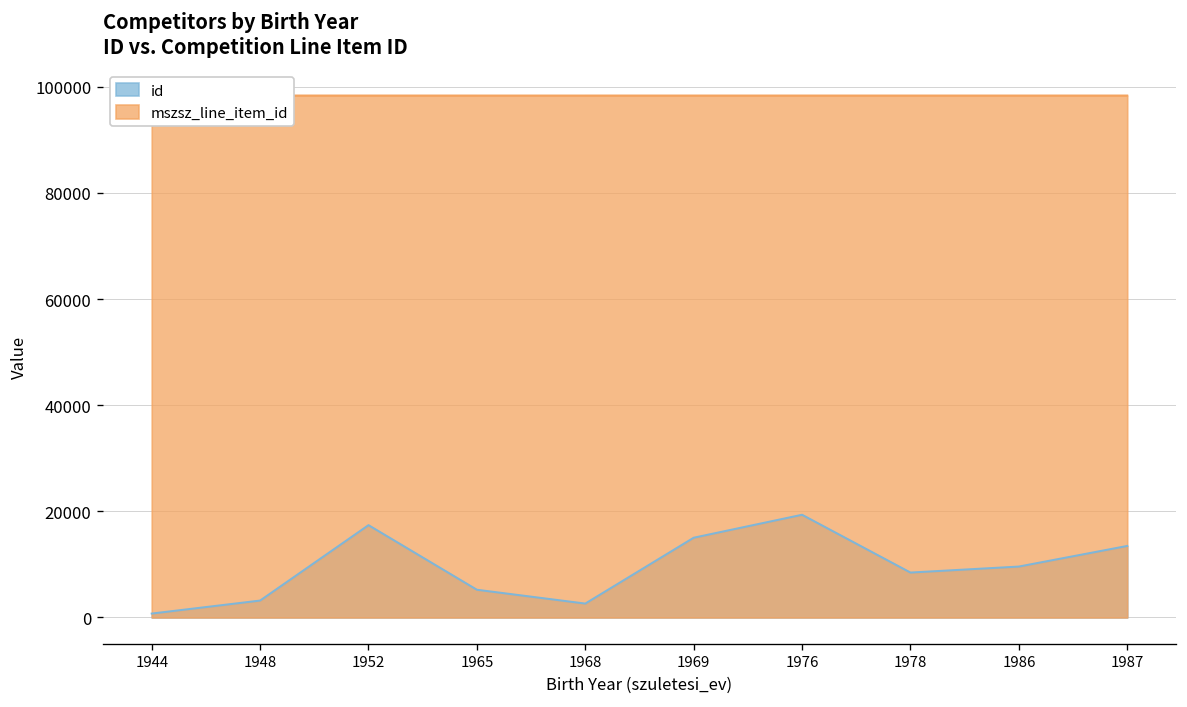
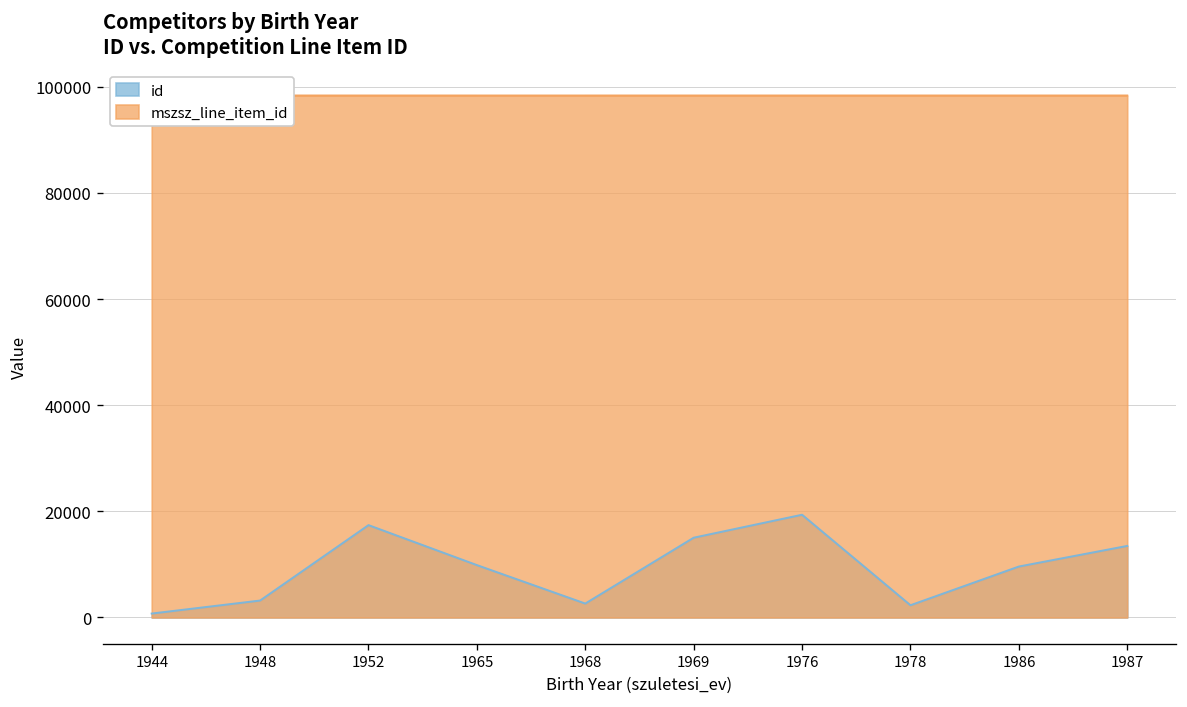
  {
    "id": {
      "1944": 1000,
      "1948": 3000,
      "1952": 17000,
-     "1965": 5000,
+     "1965": 10000,
      "1968": 3000,
      "1969": 15000,
      "1976": 19000,
-     "1978": 8000,
+     "1978": 2000,
      "1986": 10000,
      "1987": 13000
    },
    "mszsz_line_item_id": {
      "1952": 98000,
      "1965": 98000,
      "1968": 98000,
      "1969": 98000,
      "1976": 98000,
      "1978": 98000,
      "1986": 98000,
      "1987": 98000
    }
  }
